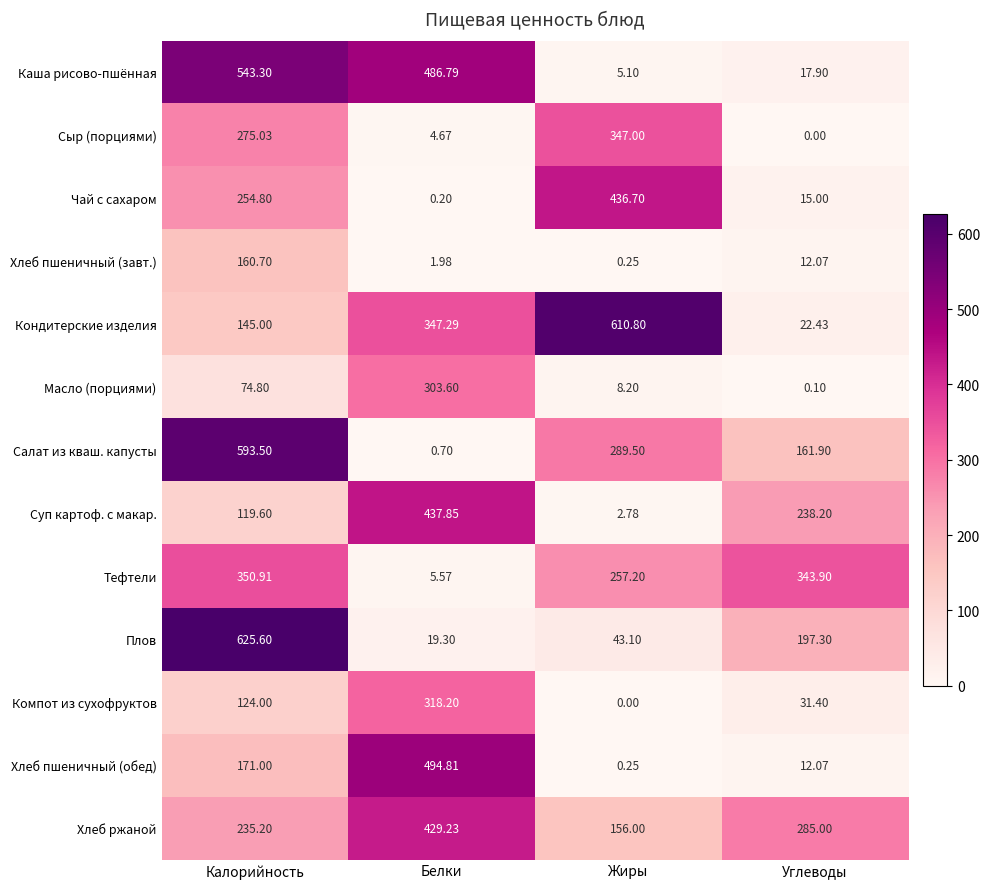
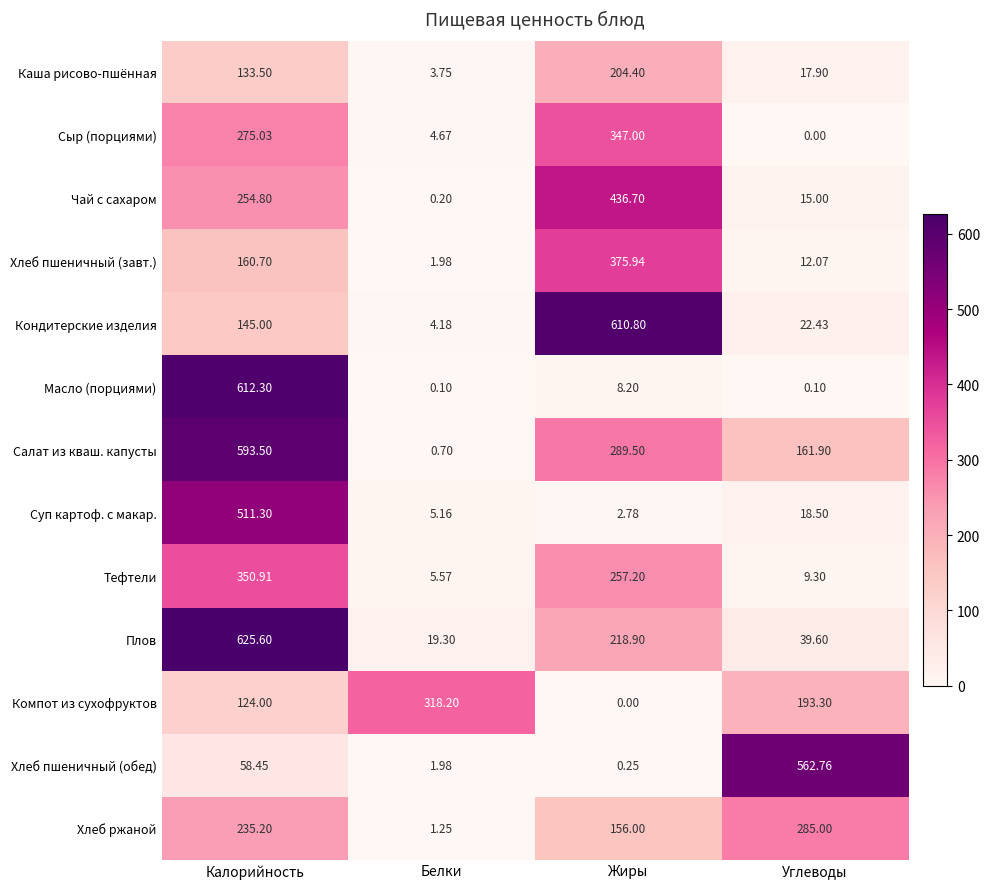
  {
    "Каша рисово-пшённая": {
-     "Калорийность": 543.30,
-     "Белки": 486.79,
-     "Жиры": 5.10,
+     "Калорийность": 133.50,
+     "Белки": 3.75,
+     "Жиры": 204.40,
      "Углеводы": 17.90
    },
    "Сыр (порциями)": {
      "Калорийность": 275.03,
      "Белки": 4.67,
      "Жиры": 347.00,
      "Углеводы": 0.00
    },
    "Чай с сахаром": {
      "Калорийность": 254.80,
      "Белки": 0.20,
      "Жиры": 436.70,
      "Углеводы": 15.00
    },
    "Хлеб пшеничный (завт.)": {
      "Калорийность": 160.70,
      "Белки": 1.98,
-     "Жиры": 0.25,
+     "Жиры": 375.94,
      "Углеводы": 12.07
    },
    "Кондитерские изделия": {
      "Калорийность": 145.00,
-     "Белки": 347.29,
+     "Белки": 4.18,
      "Жиры": 610.80,
      "Углеводы": 22.43
    },
    "Масло (порциями)": {
-     "Калорийность": 74.80,
-     "Белки": 303.60,
+     "Калорийность": 612.30,
+     "Белки": 0.10,
      "Жиры": 8.20,
      "Углеводы": 0.10
    },
    "Салат из кваш. капусты": {
      "Калорийность": 593.50,
      "Белки": 0.70,
      "Жиры": 289.50,
      "Углеводы": 161.90
    },
    "Суп картоф. с макар.": {
-     "Калорийность": 119.60,
-     "Белки": 437.85,
+     "Калорийность": 511.30,
+     "Белки": 5.16,
      "Жиры": 2.78,
-     "Углеводы": 238.20
+     "Углеводы": 18.50
    },
    "Тефтели": {
      "Калорийность": 350.91,
      "Белки": 5.57,
      "Жиры": 257.20,
-     "Углеводы": 343.90
+     "Углеводы": 9.30
    },
    "Плов": {
      "Калорийность": 625.60,
      "Белки": 19.30,
-     "Жиры": 43.10,
-     "Углеводы": 197.30
+     "Жиры": 218.90,
+     "Углеводы": 39.60
    },
    "Компот из сухофруктов": {
      "Калорийность": 124.00,
      "Белки": 318.20,
      "Жиры": 0.00,
-     "Углеводы": 31.40
+     "Углеводы": 193.30
    },
    "Хлеб пшеничный (обед)": {
-     "Калорийность": 171.00,
-     "Белки": 494.81,
+     "Калорийность": 58.45,
+     "Белки": 1.98,
      "Жиры": 0.25,
-     "Углеводы": 12.07
+     "Углеводы": 562.76
    },
    "Хлеб ржаной": {
      "Калорийность": 235.20,
-     "Белки": 429.23,
+     "Белки": 1.25,
      "Жиры": 156.00,
      "Углеводы": 285.00
    }
  }
